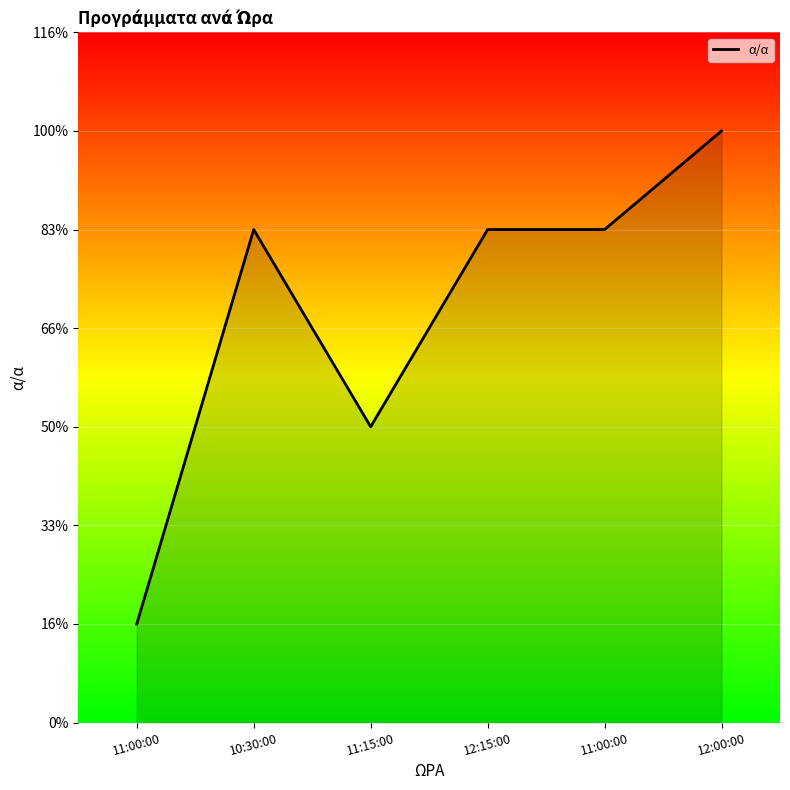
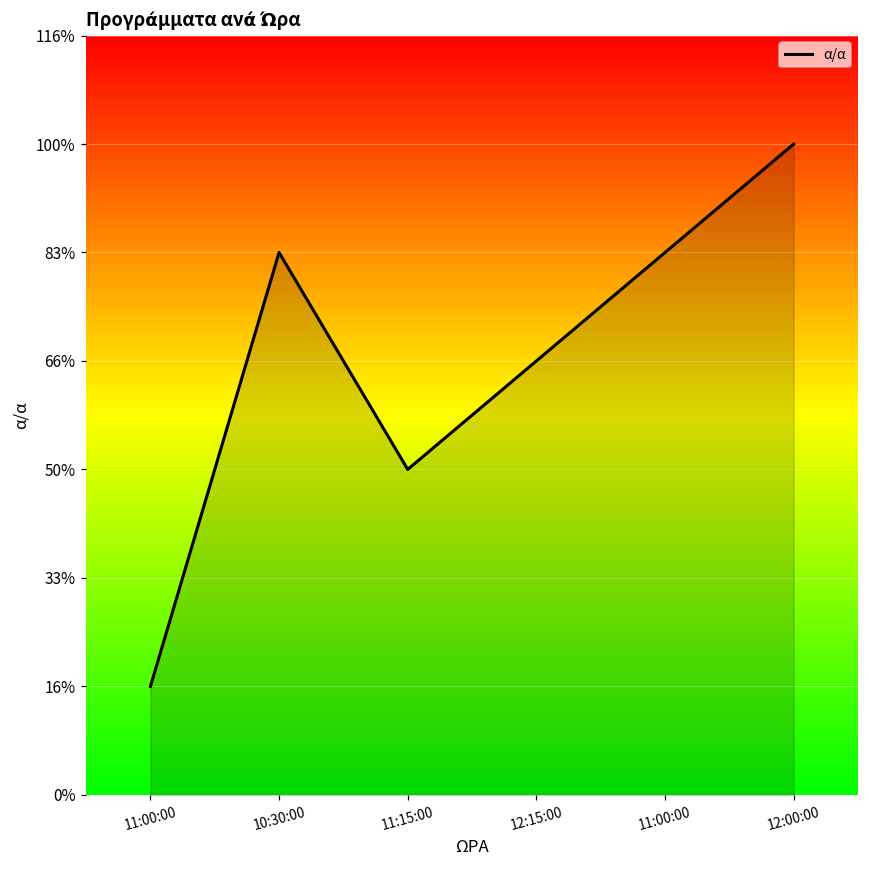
  {
    "10:30:00": "83%",
    "11:15:00": "50%",
-   "12:15:00": "83%",
+   "12:15:00": "66%",
    "12:00:00": "99%"
  }
